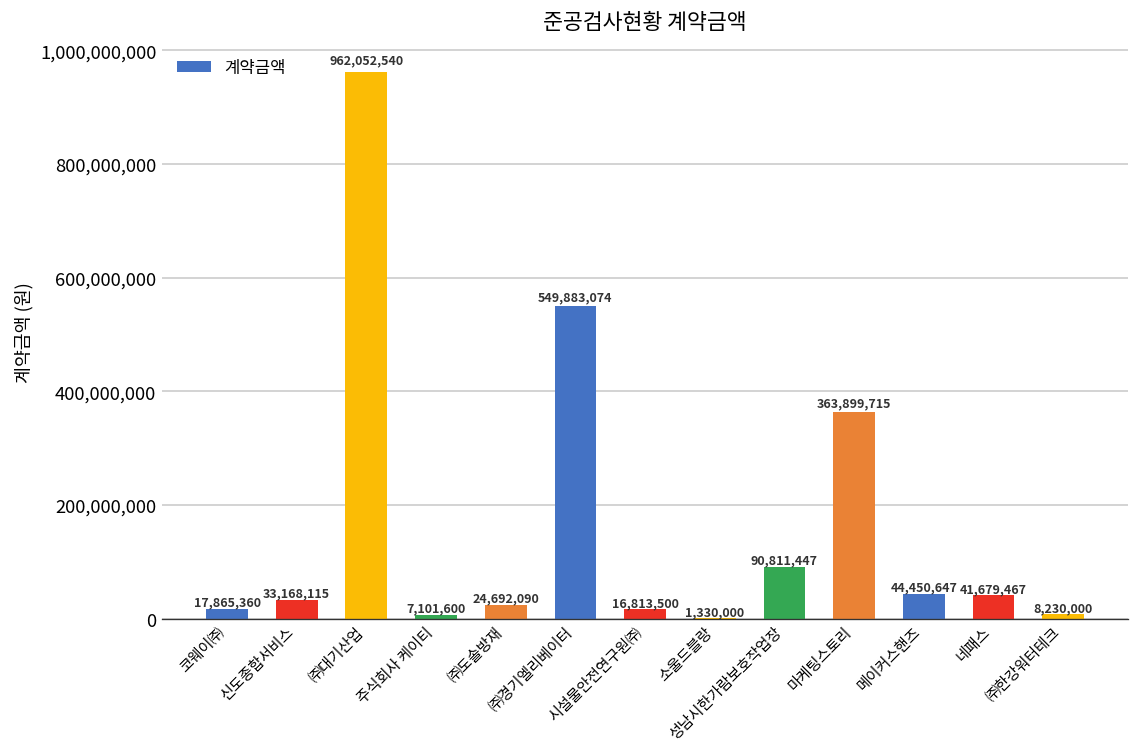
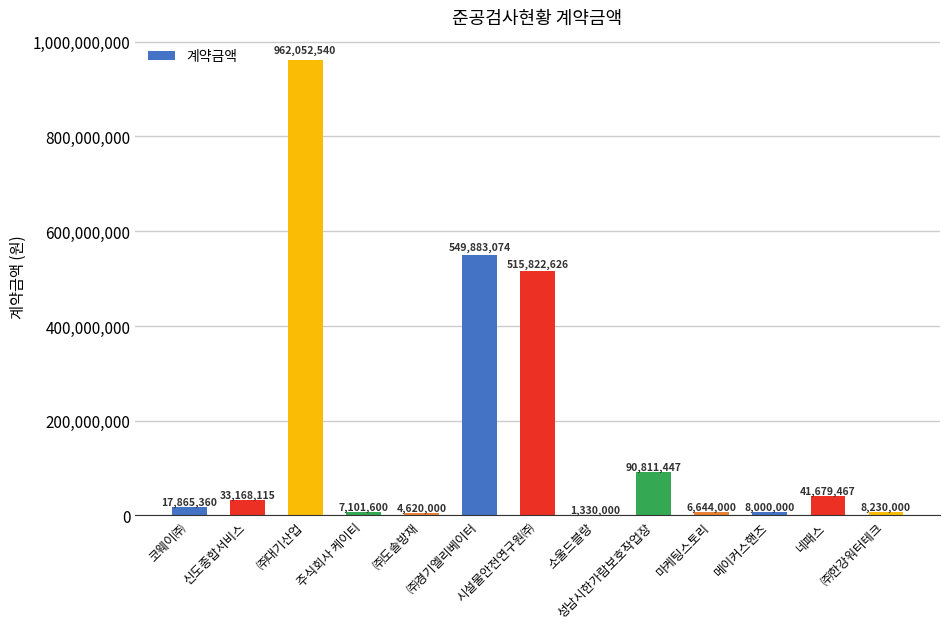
  {
    "코웨이㈜": "17,865,360",
    "신도종합서비스": "33,168,115",
    "㈜대기산업": "962,052,540",
    "주식회사 케이티": "7,101,600",
-   "㈜도솔방재": "24,692,090",
+   "㈜도솔방재": "4,620,000",
    "㈜경기엘리베이터": "549,883,074",
-   "시설물안전연구원㈜": "16,813,500",
+   "시설물안전연구원㈜": "515,822,626",
    "소울드블랑": "1,330,000",
    "성남시한가람보호작업장": "90,811,447",
-   "마케팅스토리": "363,899,715",
-   "메이커스핸즈": "44,450,647",
+   "마케팅스토리": "6,644,000",
+   "메이커스핸즈": "8,000,000",
    "네패스": "41,679,467",
    "㈜한강워터테크": "8,230,000"
  }
